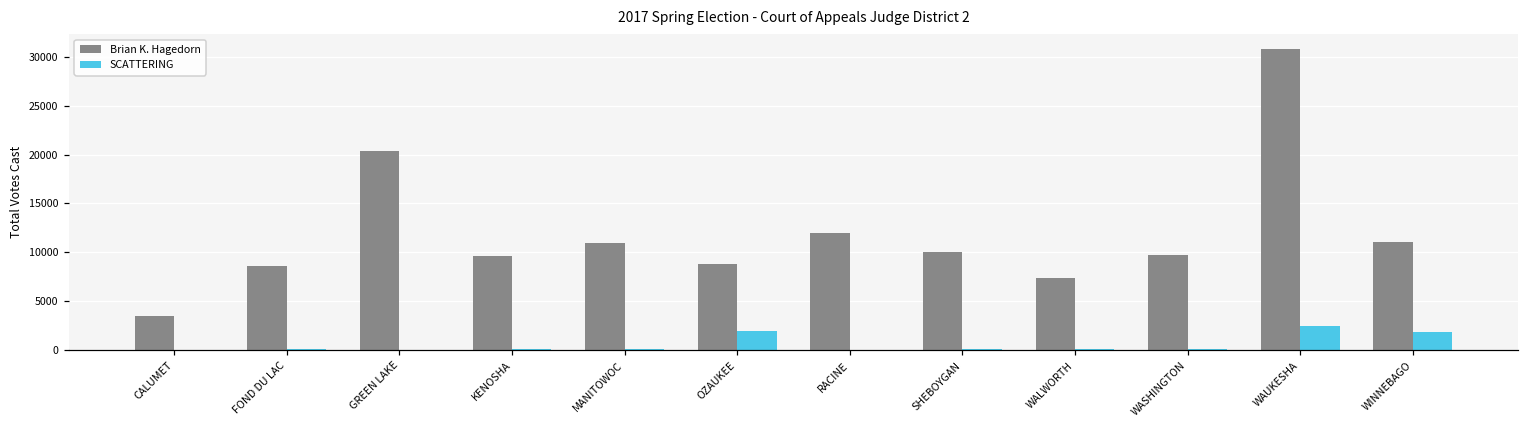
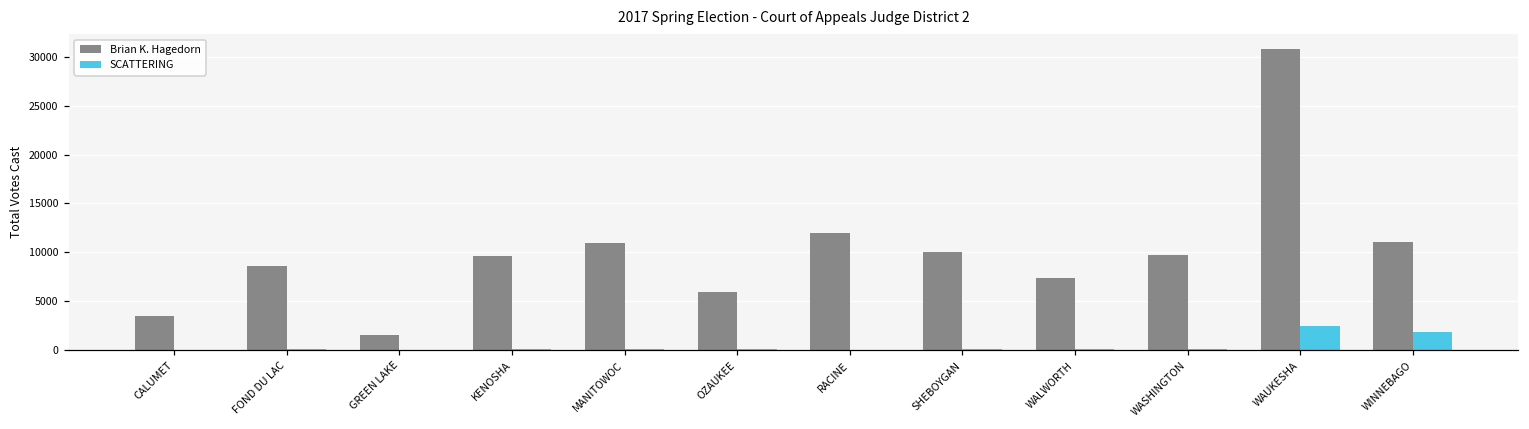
  {
    "Brian K. Hagedorn": {
      "CALUMET": 3000,
      "FOND DU LAC": 9000,
-     "GREEN LAKE": 20000,
+     "GREEN LAKE": 1000,
      "KENOSHA": 10000,
      "MANITOWOC": 11000,
-     "OZAUKEE": 9000,
+     "OZAUKEE": 6000,
      "RACINE": 12000,
      "SHEBOYGAN": 10000,
      "WALWORTH": 7000,
      "WASHINGTON": 10000,
      "WAUKESHA": 31000,
      "WINNEBAGO": 11000
    },
    "SCATTERING": {
      "CALUMET": 0,
-     "OZAUKEE": 2000,
+     "OZAUKEE": 0,
      "RACINE": 0,
      "WAUKESHA": 2000,
      "WINNEBAGO": 2000
    }
  }
